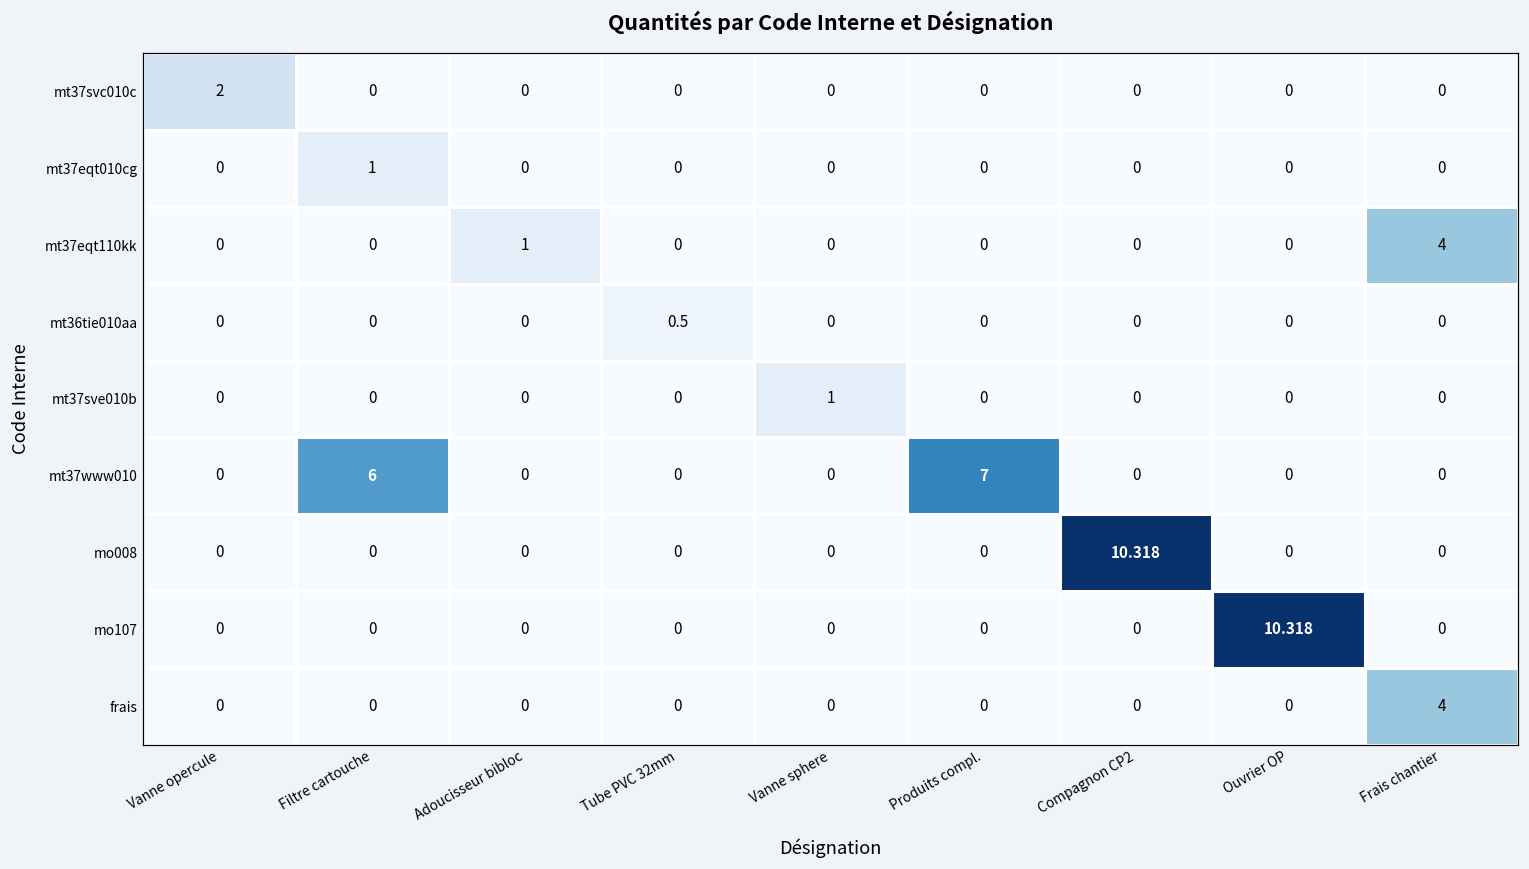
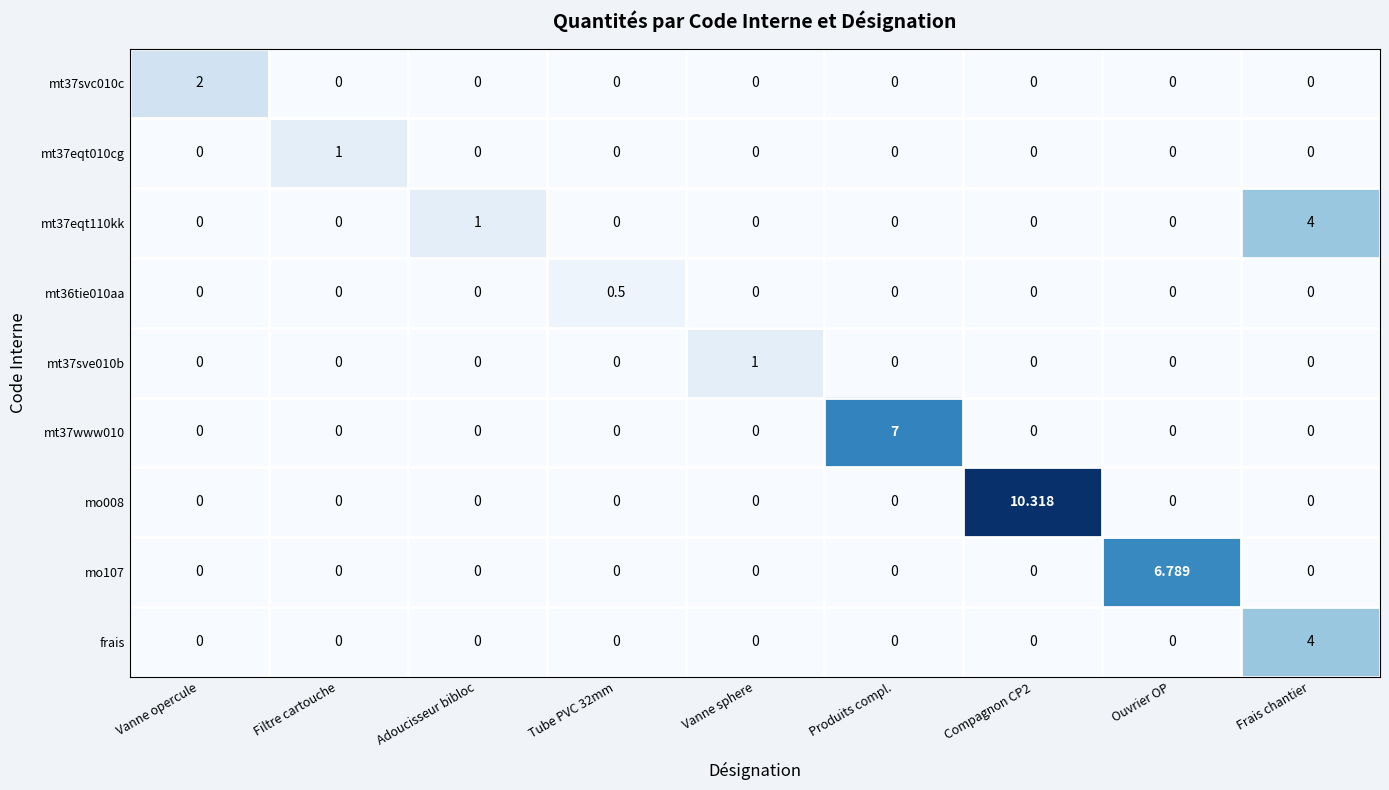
  {
    "mt37svc010c": {
      "Vanne opercule": 2,
      "Filtre cartouche": 0,
      "Adoucisseur bibloc": 0,
      "Tube PVC 32mm": 0,
      "Vanne sphere": 0,
      "Produits compl.": 0,
      "Compagnon CP2": 0,
      "Ouvrier OP": 0,
      "Frais chantier": 0
    },
    "mt37eqt010cg": {
      "Vanne opercule": 0,
      "Filtre cartouche": 1,
      "Adoucisseur bibloc": 0,
      "Tube PVC 32mm": 0,
      "Vanne sphere": 0,
      "Produits compl.": 0,
      "Compagnon CP2": 0,
      "Ouvrier OP": 0,
      "Frais chantier": 0
    },
    "mt37eqt110kk": {
      "Vanne opercule": 0,
      "Filtre cartouche": 0,
      "Adoucisseur bibloc": 1,
      "Tube PVC 32mm": 0,
      "Vanne sphere": 0,
      "Produits compl.": 0,
      "Compagnon CP2": 0,
      "Ouvrier OP": 0,
      "Frais chantier": 4
    },
    "mt36tie010aa": {
      "Vanne opercule": 0,
      "Filtre cartouche": 0,
      "Adoucisseur bibloc": 0,
      "Tube PVC 32mm": 0.5,
      "Vanne sphere": 0,
      "Produits compl.": 0,
      "Compagnon CP2": 0,
      "Ouvrier OP": 0,
      "Frais chantier": 0
    },
    "mt37sve010b": {
      "Vanne opercule": 0,
      "Filtre cartouche": 0,
      "Adoucisseur bibloc": 0,
      "Tube PVC 32mm": 0,
      "Vanne sphere": 1,
      "Produits compl.": 0,
      "Compagnon CP2": 0,
      "Ouvrier OP": 0,
      "Frais chantier": 0
    },
    "mt37www010": {
      "Vanne opercule": 0,
-     "Filtre cartouche": 6,
+     "Filtre cartouche": 0,
      "Adoucisseur bibloc": 0,
      "Tube PVC 32mm": 0,
      "Vanne sphere": 0,
      "Produits compl.": 7,
      "Compagnon CP2": 0,
      "Ouvrier OP": 0,
      "Frais chantier": 0
    },
    "mo008": {
      "Vanne opercule": 0,
      "Filtre cartouche": 0,
      "Adoucisseur bibloc": 0,
      "Tube PVC 32mm": 0,
      "Vanne sphere": 0,
      "Produits compl.": 0,
      "Compagnon CP2": 10.318,
      "Ouvrier OP": 0,
      "Frais chantier": 0
    },
    "mo107": {
      "Vanne opercule": 0,
      "Filtre cartouche": 0,
      "Adoucisseur bibloc": 0,
      "Tube PVC 32mm": 0,
      "Vanne sphere": 0,
      "Produits compl.": 0,
      "Compagnon CP2": 0,
-     "Ouvrier OP": 10.318,
+     "Ouvrier OP": 6.789,
      "Frais chantier": 0
    },
    "frais": {
      "Vanne opercule": 0,
      "Filtre cartouche": 0,
      "Adoucisseur bibloc": 0,
      "Tube PVC 32mm": 0,
      "Vanne sphere": 0,
      "Produits compl.": 0,
      "Compagnon CP2": 0,
      "Ouvrier OP": 0,
      "Frais chantier": 4
    }
  }
